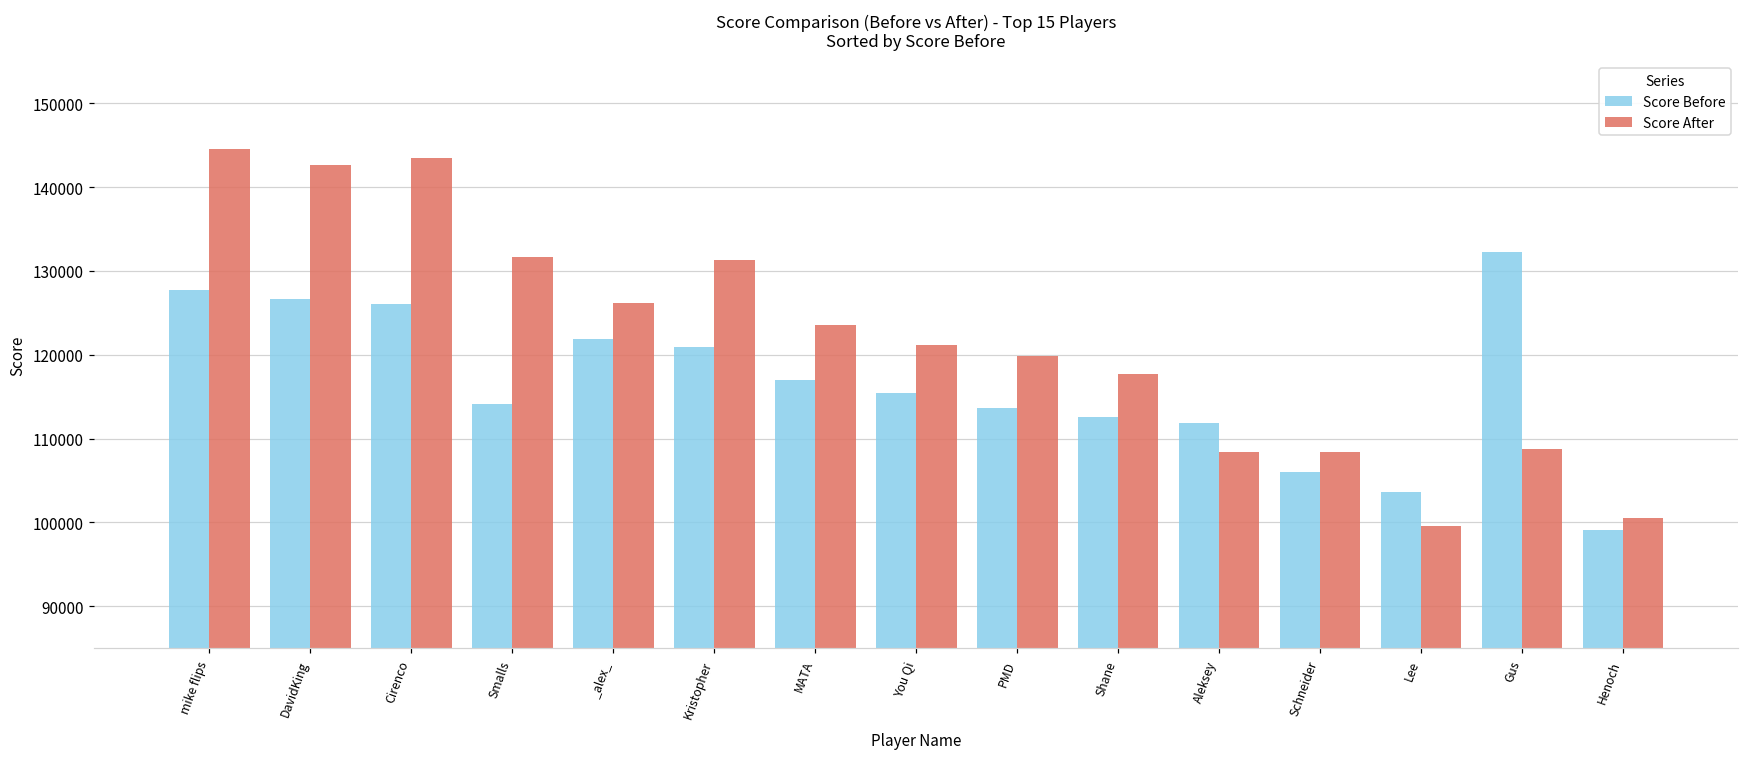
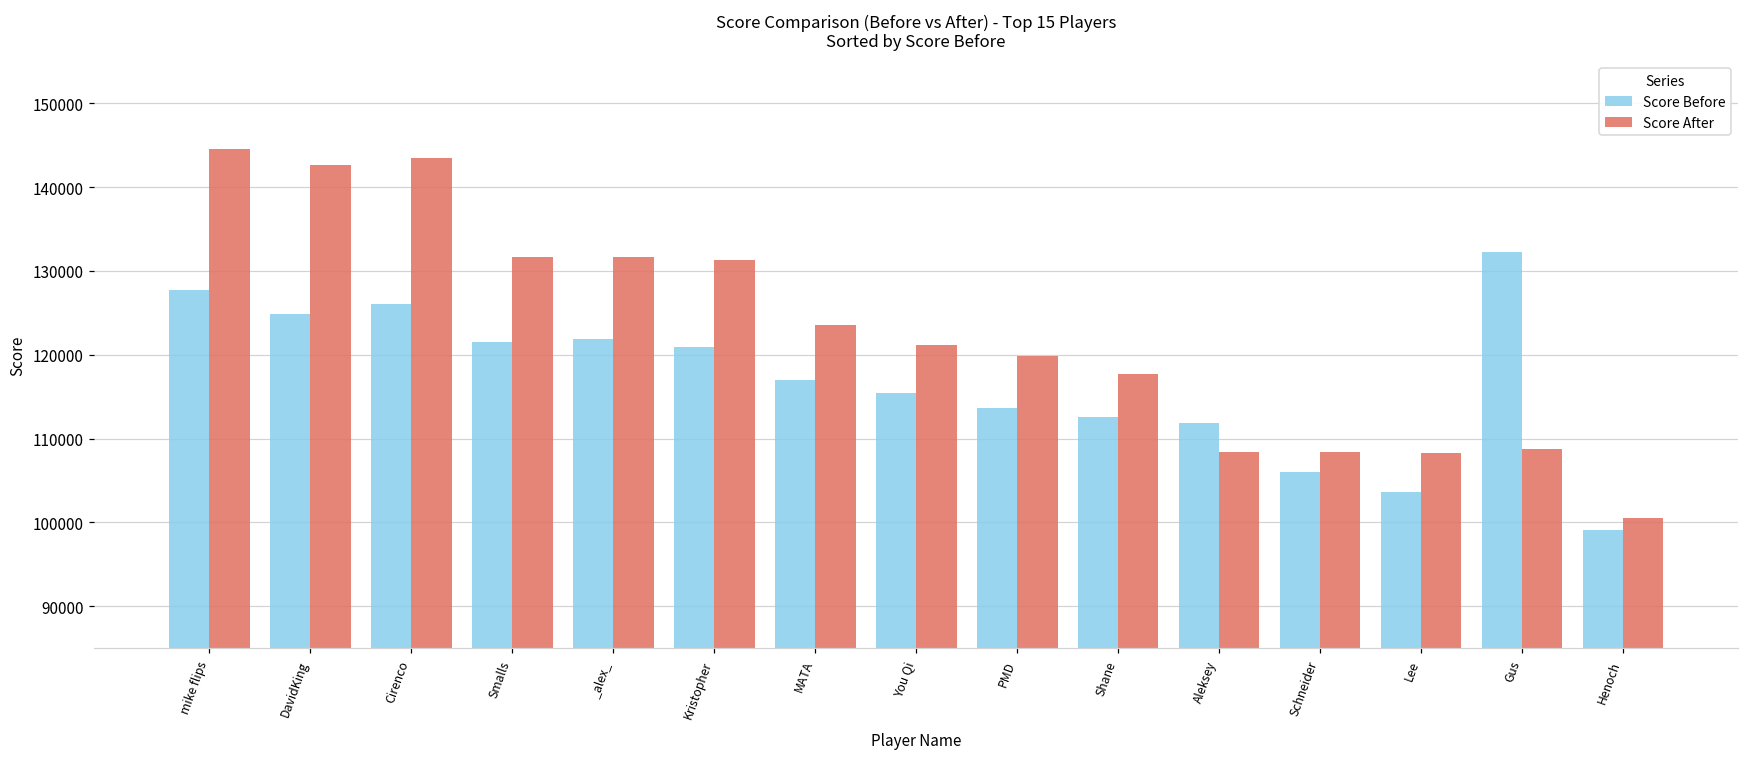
  {
    "Score Before": {
      "mike flips": 128000,
-     "DavidKing": 127000,
+     "DavidKing": 125000,
      "Cirenco": 126000,
-     "Smalls": 114000,
+     "Smalls": 122000,
      "_alex_": 122000,
      "Kristopher": 121000,
      "MATA": 117000,
      "You Qi": 115000,
      "PMD": 114000,
      "Shane": 113000,
      "Aleksey": 112000,
      "Schneider": 106000,
      "Lee": 104000,
      "Gus": 132000,
      "Henoch": 99000
    },
    "Score After": {
      "mike flips": 145000,
      "DavidKing": 143000,
      "Cirenco": 143000,
      "Smalls": 132000,
-     "_alex_": 126000,
+     "_alex_": 132000,
      "Kristopher": 131000,
      "MATA": 124000,
      "You Qi": 121000,
      "PMD": 120000,
      "Shane": 118000,
      "Aleksey": 108000,
      "Schneider": 108000,
-     "Lee": 100000,
+     "Lee": 108000,
      "Gus": 109000,
      "Henoch": 101000
    }
  }
